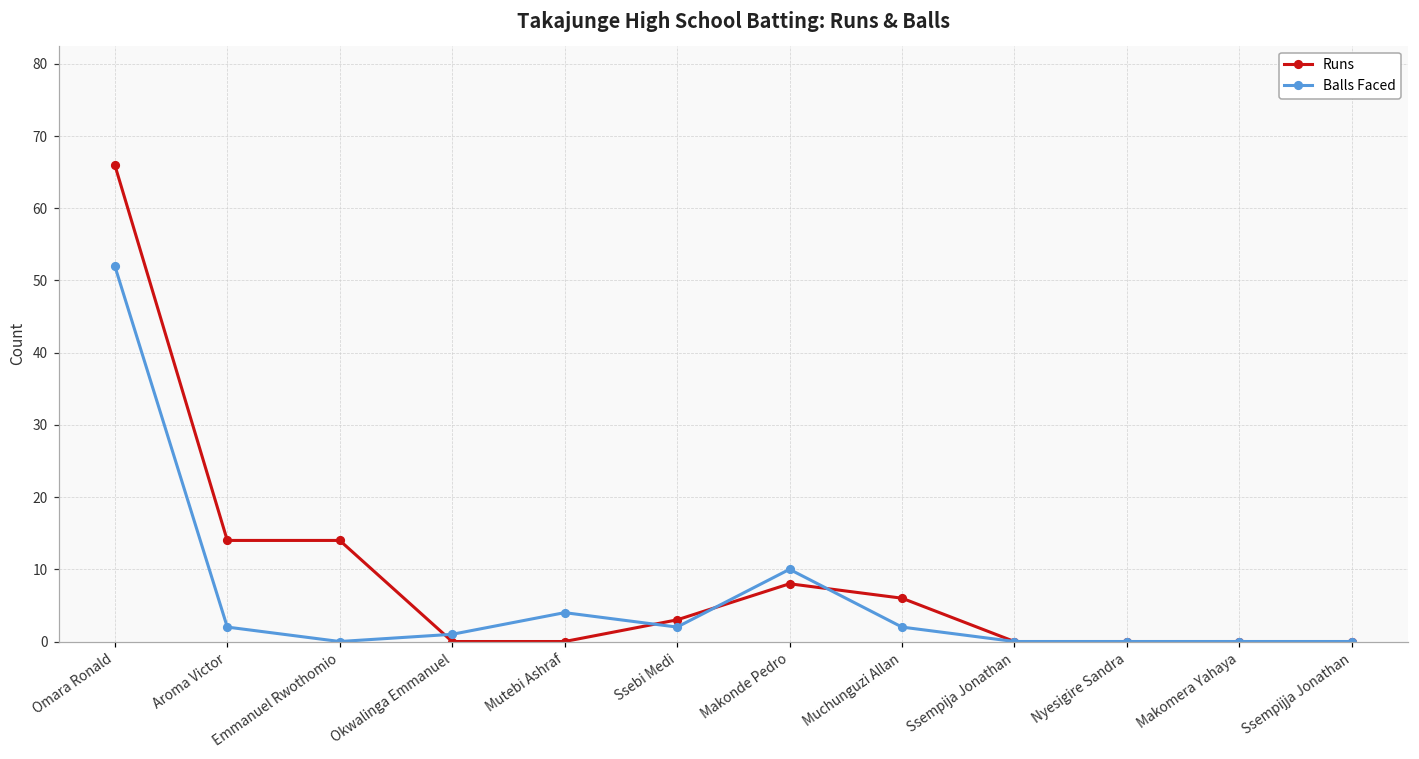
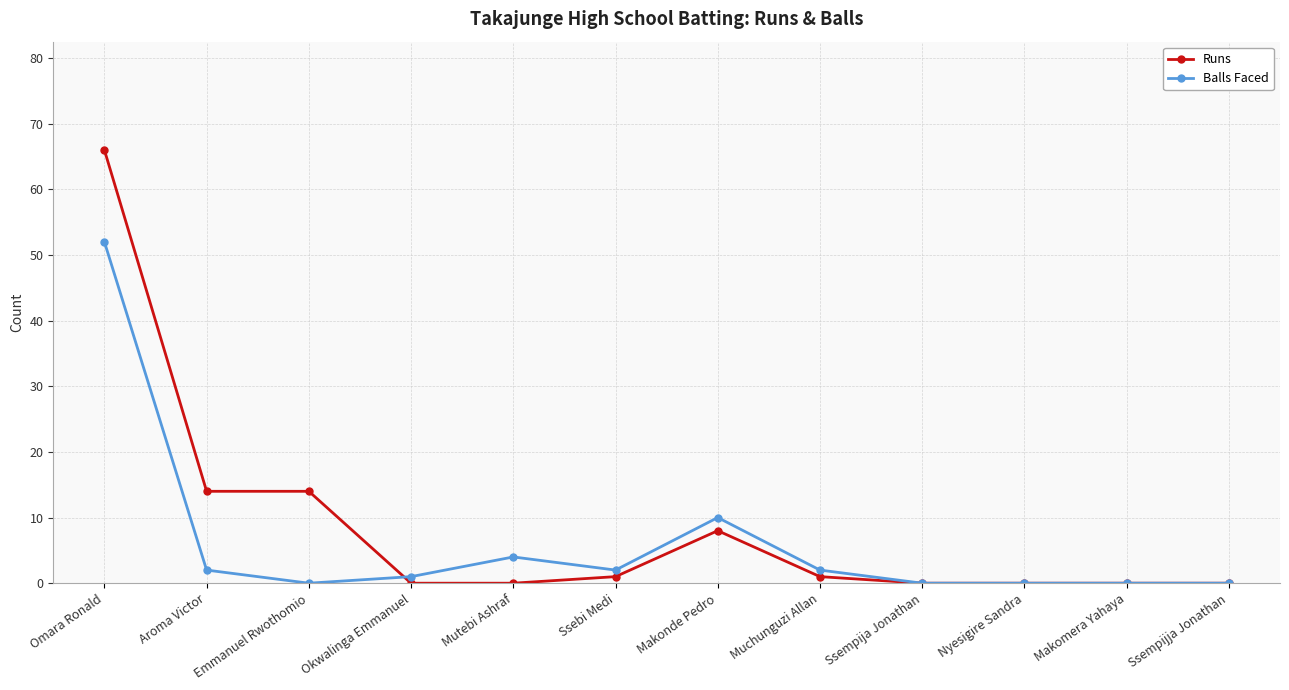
  {
    "Runs": {
      "Omara Ronald": 66,
      "Aroma Victor": 14,
      "Emmanuel Rwothomio": 14,
      "Okwalinga Emmanuel": 0,
      "Mutebi Ashraf": 0,
-     "Ssebi Medi": 3,
+     "Ssebi Medi": 1,
      "Makonde Pedro": 8,
-     "Muchunguzi Allan": 6
+     "Muchunguzi Allan": 1
    },
    "Balls Faced": {
      "Omara Ronald": 52,
      "Aroma Victor": 2,
      "Emmanuel Rwothomio": 0,
      "Okwalinga Emmanuel": 1,
      "Mutebi Ashraf": 4,
      "Ssebi Medi": 2,
      "Makonde Pedro": 10,
      "Muchunguzi Allan": 2
    }
  }
